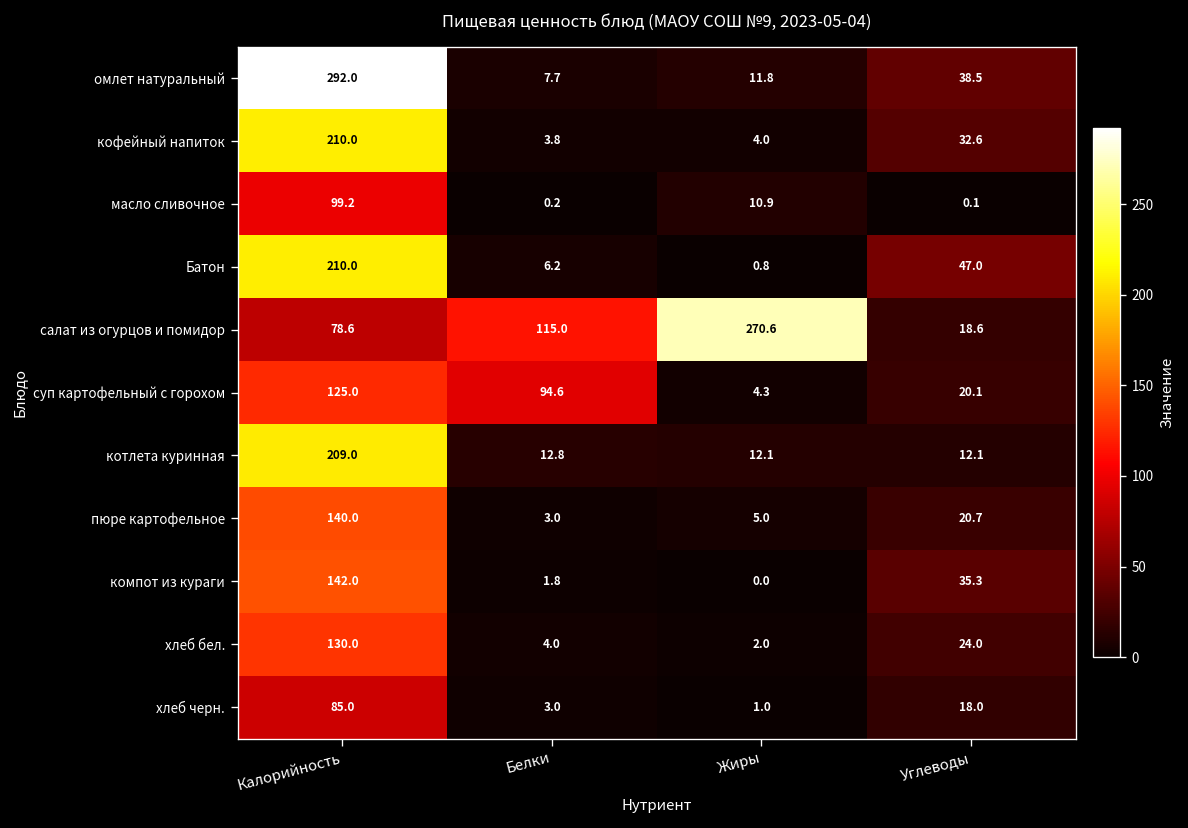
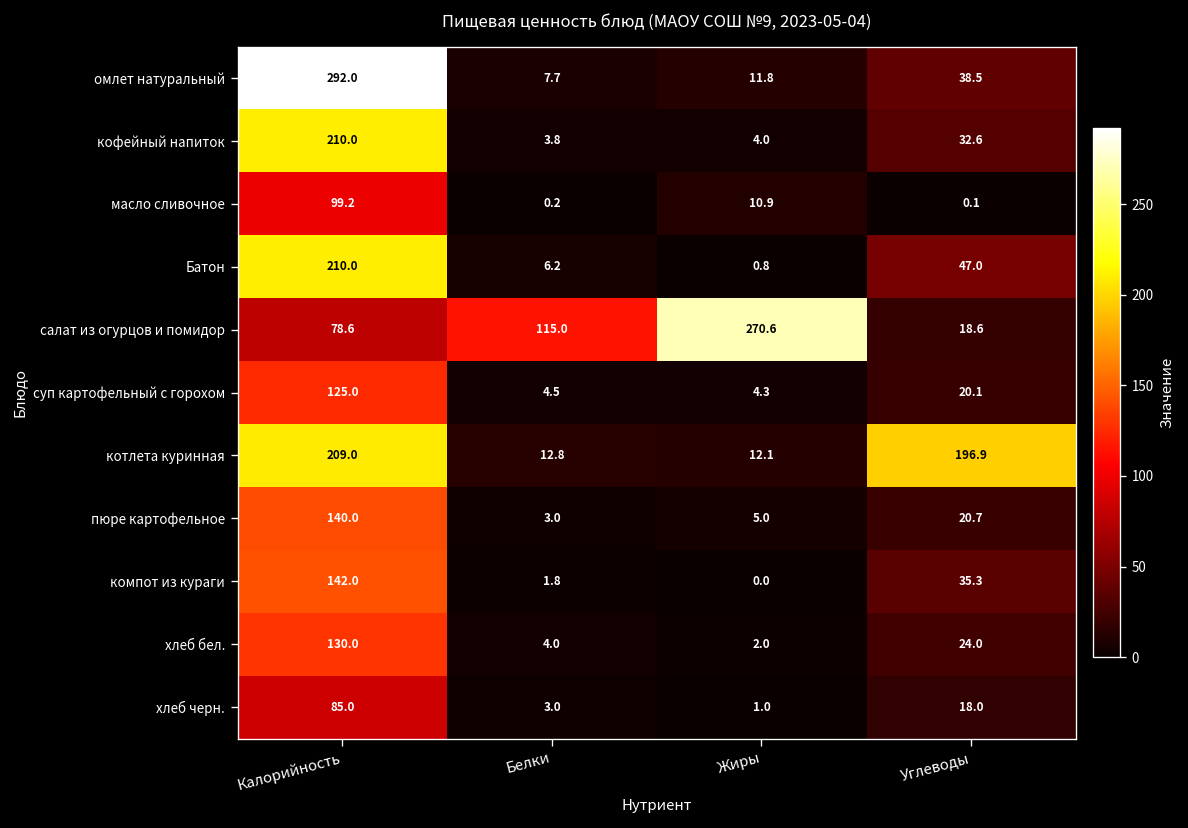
  {
    "омлет натуральный": {
      "Калорийность": 292.0,
      "Белки": 7.7,
      "Жиры": 11.8,
      "Углеводы": 38.5
    },
    "кофейный напиток": {
      "Калорийность": 210.0,
      "Белки": 3.8,
      "Жиры": 4.0,
      "Углеводы": 32.6
    },
    "масло сливочное": {
      "Калорийность": 99.2,
      "Белки": 0.2,
      "Жиры": 10.9,
      "Углеводы": 0.1
    },
    "Батон": {
      "Калорийность": 210.0,
      "Белки": 6.2,
      "Жиры": 0.8,
      "Углеводы": 47.0
    },
    "салат из огурцов и помидор": {
      "Калорийность": 78.6,
      "Белки": 115.0,
      "Жиры": 270.6,
      "Углеводы": 18.6
    },
    "суп картофельный с горохом": {
      "Калорийность": 125.0,
-     "Белки": 94.6,
+     "Белки": 4.5,
      "Жиры": 4.3,
      "Углеводы": 20.1
    },
    "котлета куринная": {
      "Калорийность": 209.0,
      "Белки": 12.8,
      "Жиры": 12.1,
-     "Углеводы": 12.1
+     "Углеводы": 196.9
    },
    "пюре картофельное": {
      "Калорийность": 140.0,
      "Белки": 3.0,
      "Жиры": 5.0,
      "Углеводы": 20.7
    },
    "компот из кураги": {
      "Калорийность": 142.0,
      "Белки": 1.8,
      "Жиры": 0.0,
      "Углеводы": 35.3
    },
    "хлеб бел.": {
      "Калорийность": 130.0,
      "Белки": 4.0,
      "Жиры": 2.0,
      "Углеводы": 24.0
    },
    "хлеб черн.": {
      "Калорийность": 85.0,
      "Белки": 3.0,
      "Жиры": 1.0,
      "Углеводы": 18.0
    }
  }
